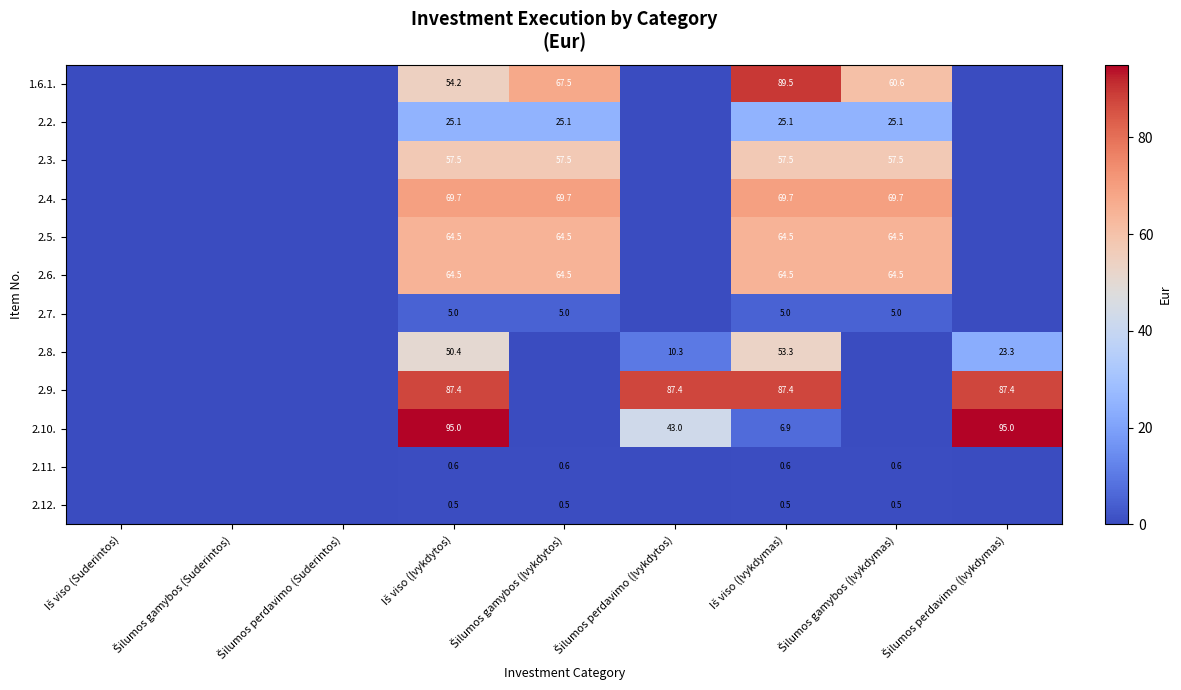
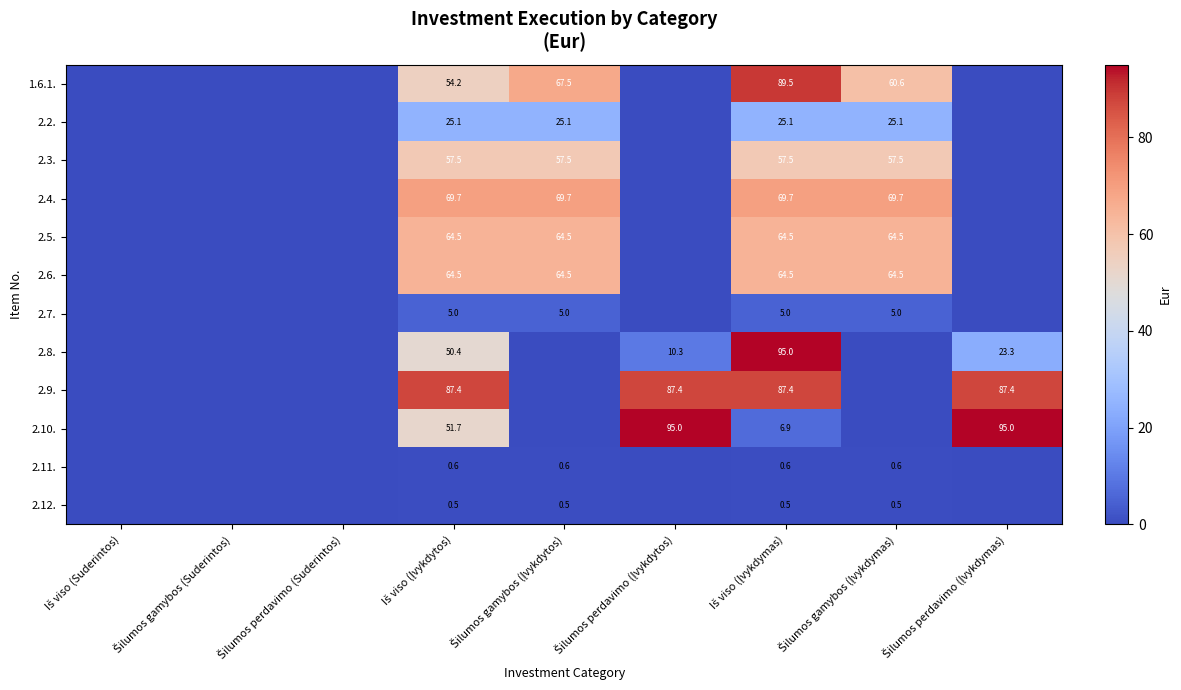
  {
    "1.6.1.": {
      "Iš viso (Įvykdytos)": 54.2,
      "Šilumos gamybos (Įvykdytos)": 67.5,
      "Iš viso (Įvykdymas)": 89.5,
      "Šilumos gamybos (Įvykdymas)": 60.6
    },
    "2.2.": {
      "Iš viso (Įvykdytos)": 25.1,
      "Šilumos gamybos (Įvykdytos)": 25.1,
      "Iš viso (Įvykdymas)": 25.1,
      "Šilumos gamybos (Įvykdymas)": 25.1
    },
    "2.3.": {
      "Iš viso (Įvykdytos)": 57.5,
      "Šilumos gamybos (Įvykdytos)": 57.5,
      "Iš viso (Įvykdymas)": 57.5,
      "Šilumos gamybos (Įvykdymas)": 57.5
    },
    "2.4.": {
      "Iš viso (Įvykdytos)": 69.7,
      "Šilumos gamybos (Įvykdytos)": 69.7,
      "Iš viso (Įvykdymas)": 69.7,
      "Šilumos gamybos (Įvykdymas)": 69.7
    },
    "2.5.": {
      "Iš viso (Įvykdytos)": 64.5,
      "Šilumos gamybos (Įvykdytos)": 64.5,
      "Iš viso (Įvykdymas)": 64.5,
      "Šilumos gamybos (Įvykdymas)": 64.5
    },
    "2.6.": {
      "Iš viso (Įvykdytos)": 64.5,
      "Šilumos gamybos (Įvykdytos)": 64.5,
      "Iš viso (Įvykdymas)": 64.5,
      "Šilumos gamybos (Įvykdymas)": 64.5
    },
    "2.7.": {
      "Iš viso (Įvykdytos)": 5.0,
      "Šilumos gamybos (Įvykdytos)": 5.0,
      "Iš viso (Įvykdymas)": 5.0,
      "Šilumos gamybos (Įvykdymas)": 5.0
    },
    "2.8.": {
      "Iš viso (Įvykdytos)": 50.4,
      "Šilumos perdavimo (Įvykdytos)": 10.3,
-     "Iš viso (Įvykdymas)": 53.3,
+     "Iš viso (Įvykdymas)": 95.0,
      "Šilumos perdavimo (Įvykdymas)": 23.3
    },
    "2.9.": {
      "Iš viso (Įvykdytos)": 87.4,
      "Šilumos perdavimo (Įvykdytos)": 87.4,
      "Iš viso (Įvykdymas)": 87.4,
      "Šilumos perdavimo (Įvykdymas)": 87.4
    },
    "2.10.": {
-     "Iš viso (Įvykdytos)": 95.0,
-     "Šilumos perdavimo (Įvykdytos)": 43.0,
+     "Iš viso (Įvykdytos)": 51.7,
+     "Šilumos perdavimo (Įvykdytos)": 95.0,
      "Iš viso (Įvykdymas)": 6.9,
      "Šilumos perdavimo (Įvykdymas)": 95.0
    },
    "2.11.": {
      "Iš viso (Įvykdytos)": 0.6,
      "Šilumos gamybos (Įvykdytos)": 0.6,
      "Iš viso (Įvykdymas)": 0.6,
      "Šilumos gamybos (Įvykdymas)": 0.6
    },
    "2.12.": {
      "Iš viso (Įvykdytos)": 0.5,
      "Šilumos gamybos (Įvykdytos)": 0.5,
      "Iš viso (Įvykdymas)": 0.5,
      "Šilumos gamybos (Įvykdymas)": 0.5
    }
  }
